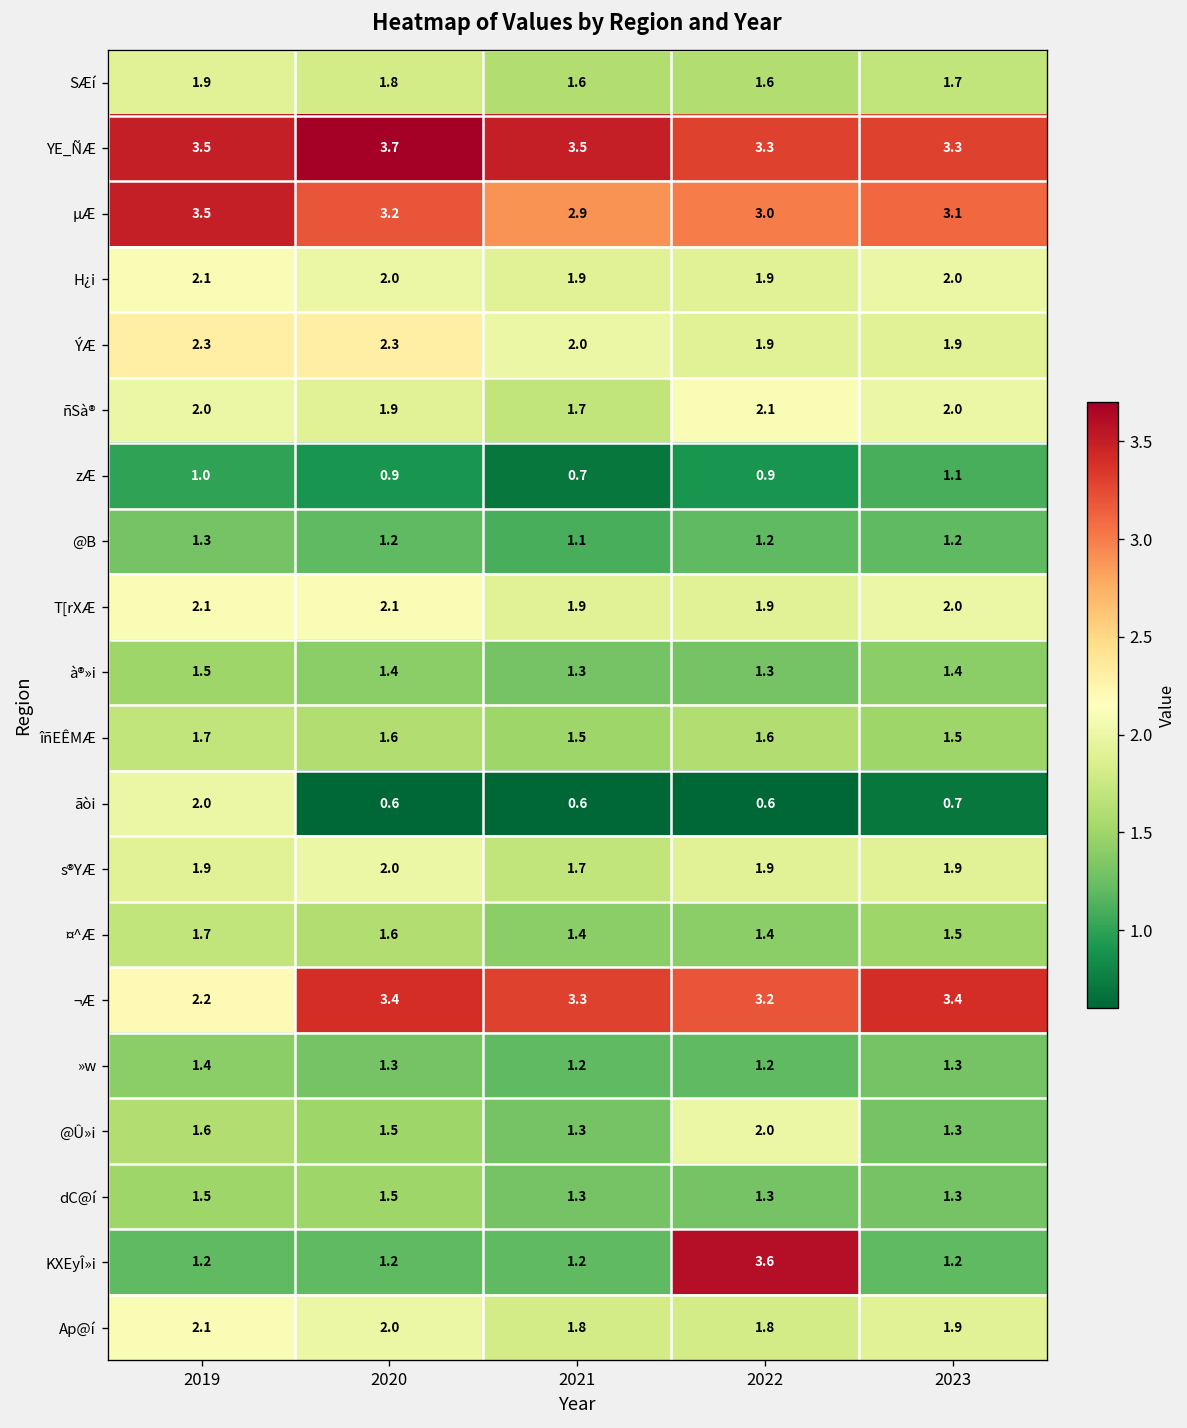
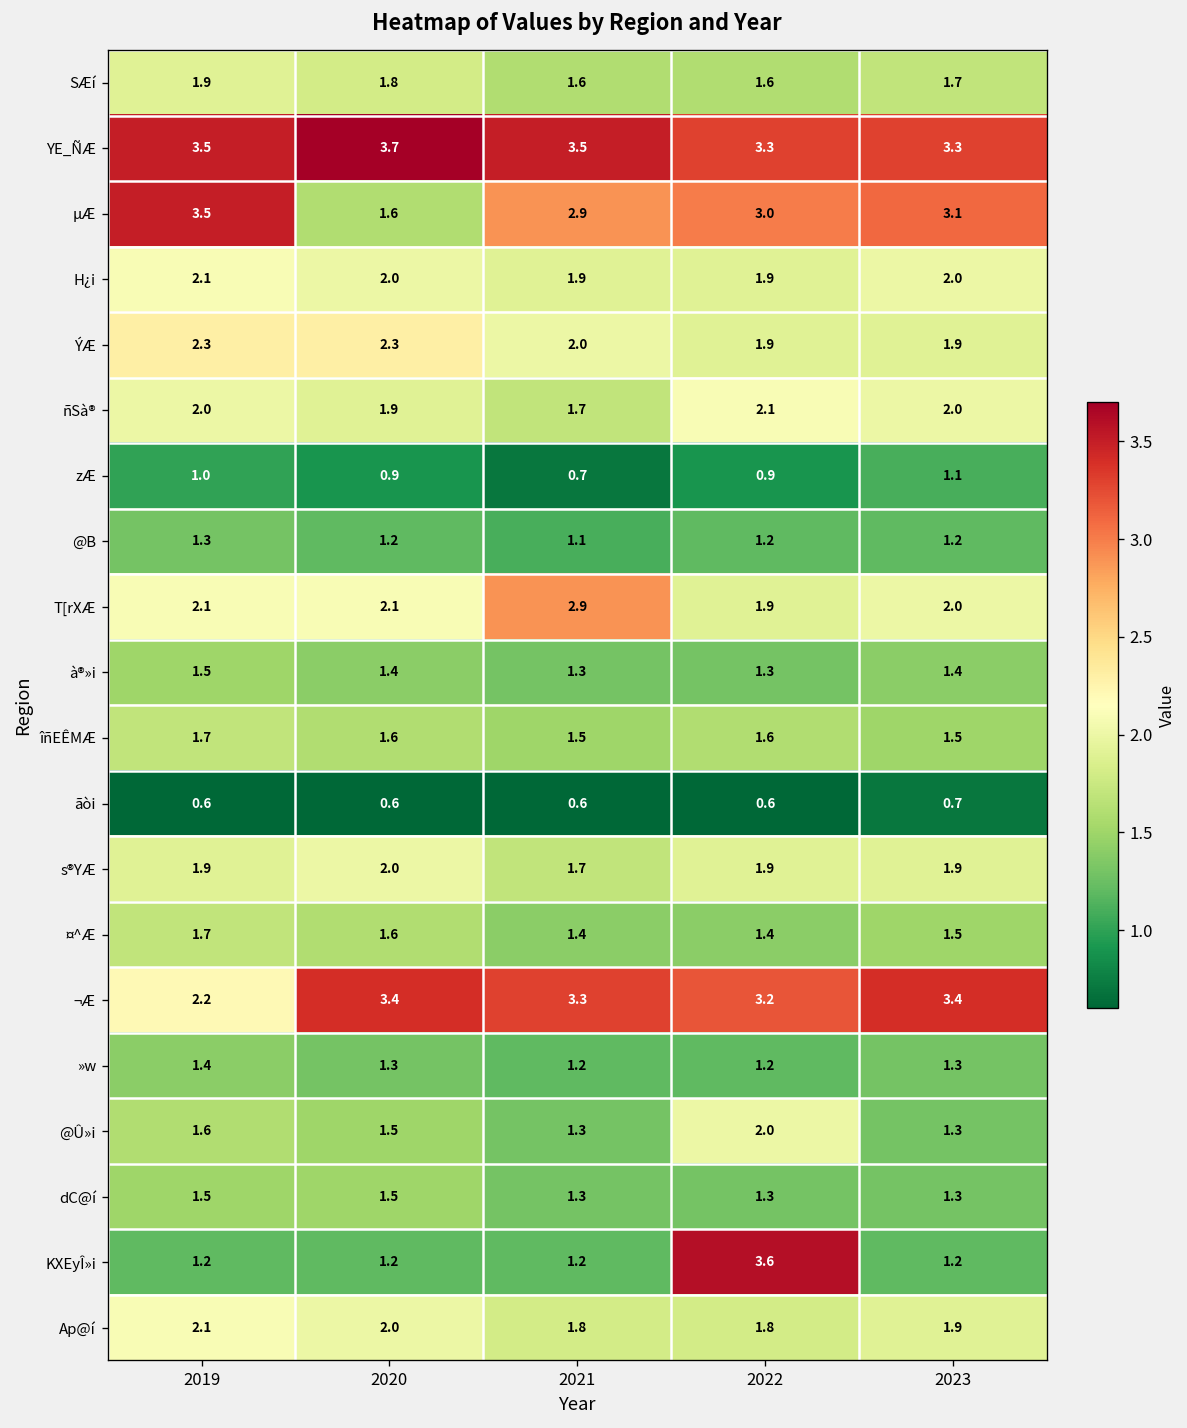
  {
    "SÆí": {
      "2019": 1.9,
      "2020": 1.8,
      "2021": 1.6,
      "2022": 1.6,
      "2023": 1.7
    },
    "YE_ÑÆ": {
      "2019": 3.5,
      "2020": 3.7,
      "2021": 3.5,
      "2022": 3.3,
      "2023": 3.3
    },
    "µÆ": {
      "2019": 3.5,
-     "2020": 3.2,
+     "2020": 1.6,
      "2021": 2.9,
      "2022": 3.0,
      "2023": 3.1
    },
    "H¿i": {
      "2019": 2.1,
      "2020": 2.0,
      "2021": 1.9,
      "2022": 1.9,
      "2023": 2.0
    },
    "ÝÆ": {
      "2019": 2.3,
      "2020": 2.3,
      "2021": 2.0,
      "2022": 1.9,
      "2023": 1.9
    },
    "ñSà®": {
      "2019": 2.0,
      "2020": 1.9,
      "2021": 1.7,
      "2022": 2.1,
      "2023": 2.0
    },
    "zÆ": {
      "2019": 1.0,
      "2020": 0.9,
      "2021": 0.7,
      "2022": 0.9,
      "2023": 1.1
    },
    "@B": {
      "2019": 1.3,
      "2020": 1.2,
      "2021": 1.1,
      "2022": 1.2,
      "2023": 1.2
    },
    "T[rXÆ": {
      "2019": 2.1,
      "2020": 2.1,
-     "2021": 1.9,
+     "2021": 2.9,
      "2022": 1.9,
      "2023": 2.0
    },
    "à®»i": {
      "2019": 1.5,
      "2020": 1.4,
      "2021": 1.3,
      "2022": 1.3,
      "2023": 1.4
    },
    "îñEÊMÆ": {
      "2019": 1.7,
      "2020": 1.6,
      "2021": 1.5,
      "2022": 1.6,
      "2023": 1.5
    },
    "ãòi": {
-     "2019": 2.0,
+     "2019": 0.6,
      "2020": 0.6,
      "2021": 0.6,
      "2022": 0.6,
      "2023": 0.7
    },
    "s®YÆ": {
      "2019": 1.9,
      "2020": 2.0,
      "2021": 1.7,
      "2022": 1.9,
      "2023": 1.9
    },
    "¤^Æ": {
      "2019": 1.7,
      "2020": 1.6,
      "2021": 1.4,
      "2022": 1.4,
      "2023": 1.5
    },
    "¬Æ": {
      "2019": 2.2,
      "2020": 3.4,
      "2021": 3.3,
      "2022": 3.2,
      "2023": 3.4
    },
    "»w": {
      "2019": 1.4,
      "2020": 1.3,
      "2021": 1.2,
      "2022": 1.2,
      "2023": 1.3
    },
    "@Û»i": {
      "2019": 1.6,
      "2020": 1.5,
      "2021": 1.3,
      "2022": 2.0,
      "2023": 1.3
    },
    "dC@í": {
      "2019": 1.5,
      "2020": 1.5,
      "2021": 1.3,
      "2022": 1.3,
      "2023": 1.3
    },
    "KXEyÎ»i": {
      "2019": 1.2,
      "2020": 1.2,
      "2021": 1.2,
      "2022": 3.6,
      "2023": 1.2
    },
    "Ap@í": {
      "2019": 2.1,
      "2020": 2.0,
      "2021": 1.8,
      "2022": 1.8,
      "2023": 1.9
    }
  }
